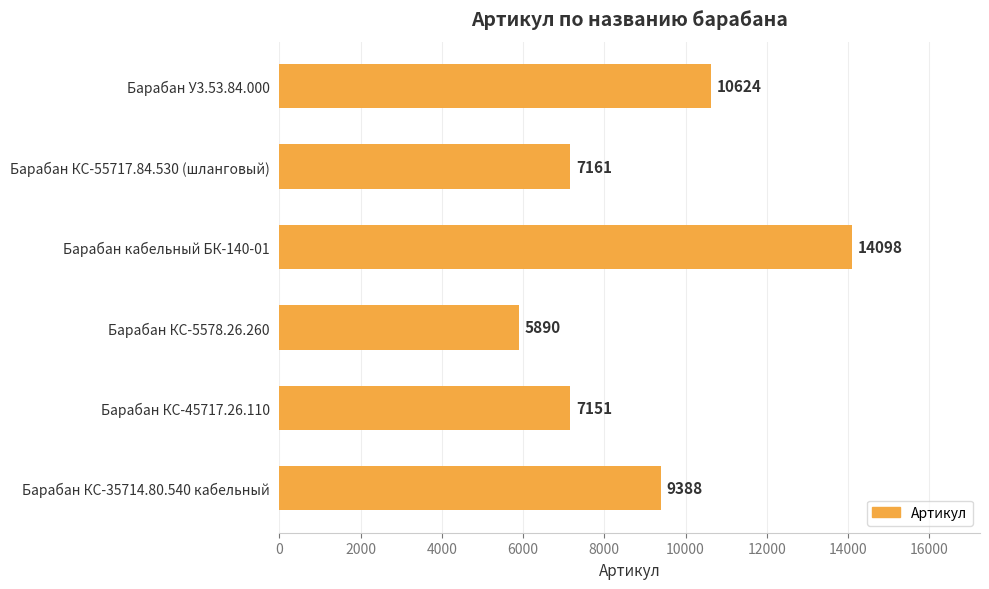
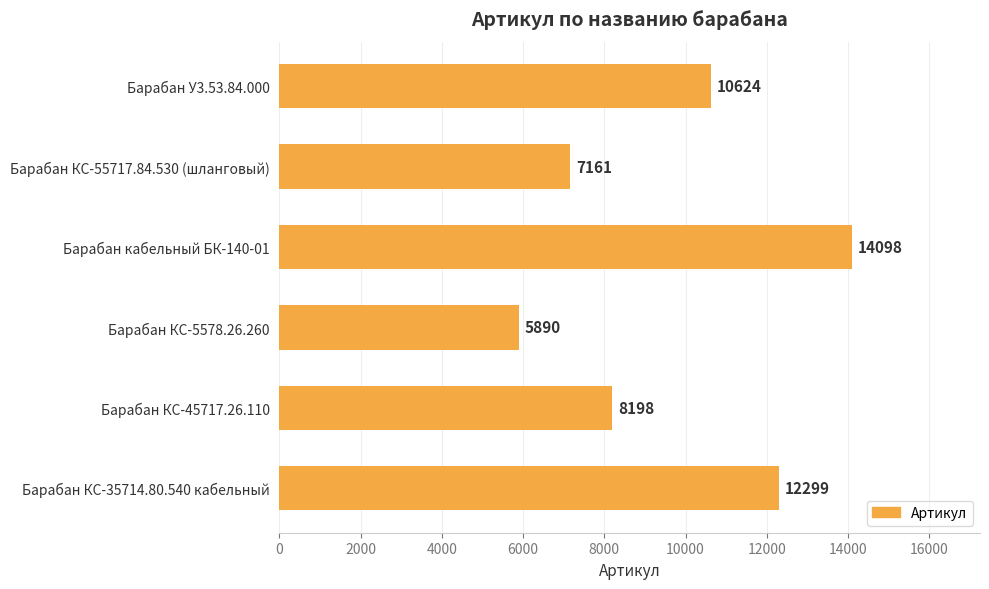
  {
    "Барабан У3.53.84.000": 10624,
    "Барабан КС-55717.84.530 (шланговый)": 7161,
    "Барабан кабельный БК-140-01": 14098,
    "Барабан КС-5578.26.260": 5890,
-   "Барабан КС-45717.26.110": 7151,
-   "Барабан КС-35714.80.540 кабельный": 9388
+   "Барабан КС-45717.26.110": 8198,
+   "Барабан КС-35714.80.540 кабельный": 12299
  }
